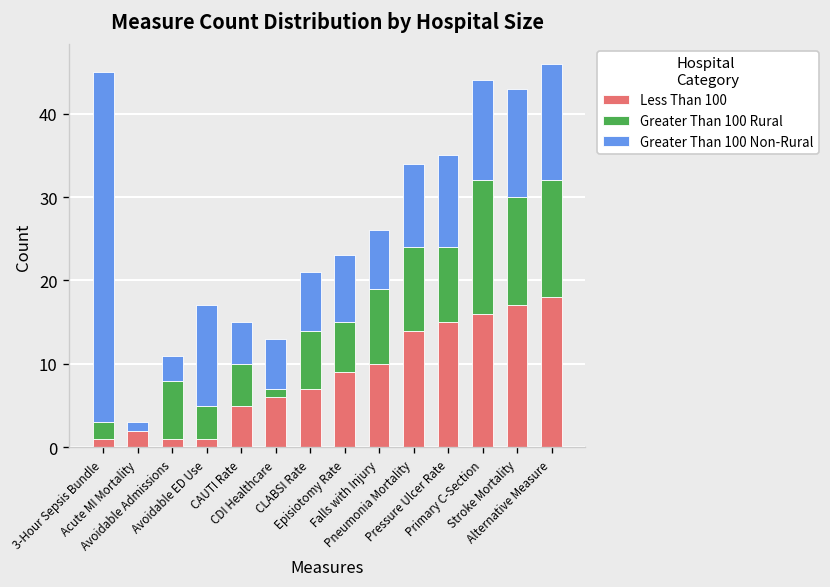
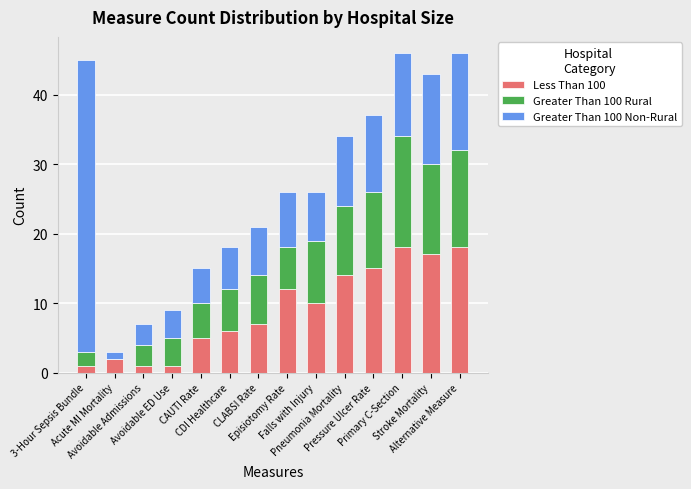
  {
    "Less Than 100": {
      "3-Hour Sepsis Bundle": 1,
      "Acute MI Mortality": 2,
      "Avoidable Admissions": 1,
      "Avoidable ED Use": 1,
      "CAUTI Rate": 5,
      "CDI Healthcare": 6,
      "CLABSI Rate": 7,
-     "Episiotomy Rate": 9,
+     "Episiotomy Rate": 12,
      "Falls with Injury": 10,
      "Pneumonia Mortality": 14,
      "Pressure Ulcer Rate": 15,
-     "Primary C-Section": 16,
+     "Primary C-Section": 18,
      "Stroke Mortality": 17,
      "Alternative Measure": 18
    },
    "Greater Than 100 Rural": {
      "3-Hour Sepsis Bundle": 2,
      "Acute MI Mortality": 0,
-     "Avoidable Admissions": 7,
+     "Avoidable Admissions": 3,
      "Avoidable ED Use": 4,
      "CAUTI Rate": 5,
-     "CDI Healthcare": 1,
+     "CDI Healthcare": 6,
      "CLABSI Rate": 7,
      "Episiotomy Rate": 6,
      "Falls with Injury": 9,
      "Pneumonia Mortality": 10,
-     "Pressure Ulcer Rate": 9,
+     "Pressure Ulcer Rate": 11,
      "Primary C-Section": 16,
      "Stroke Mortality": 13,
      "Alternative Measure": 14
    },
    "Greater Than 100 Non-Rural": {
      "3-Hour Sepsis Bundle": 42,
      "Acute MI Mortality": 1,
      "Avoidable Admissions": 3,
-     "Avoidable ED Use": 12,
+     "Avoidable ED Use": 4,
      "CAUTI Rate": 5,
      "CDI Healthcare": 6,
      "CLABSI Rate": 7,
      "Episiotomy Rate": 8,
      "Falls with Injury": 7,
      "Pneumonia Mortality": 10,
      "Pressure Ulcer Rate": 11,
      "Primary C-Section": 12,
      "Stroke Mortality": 13,
      "Alternative Measure": 14
    }
  }
